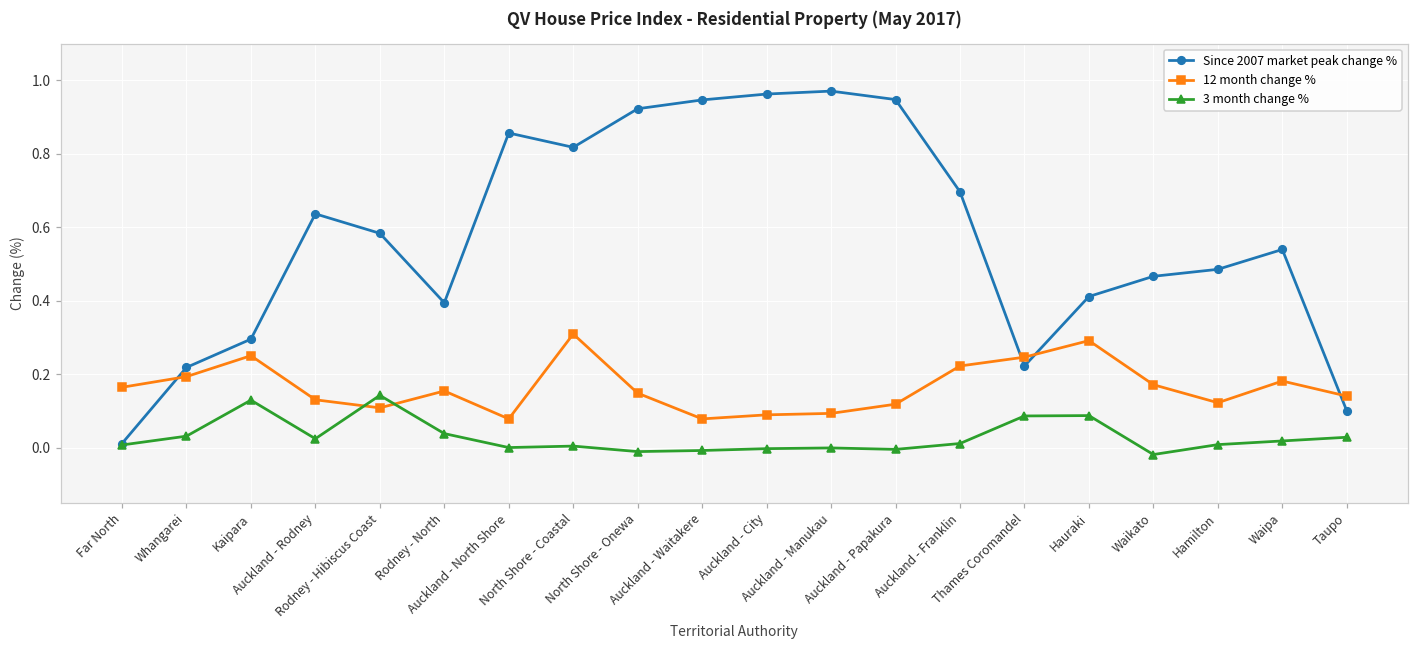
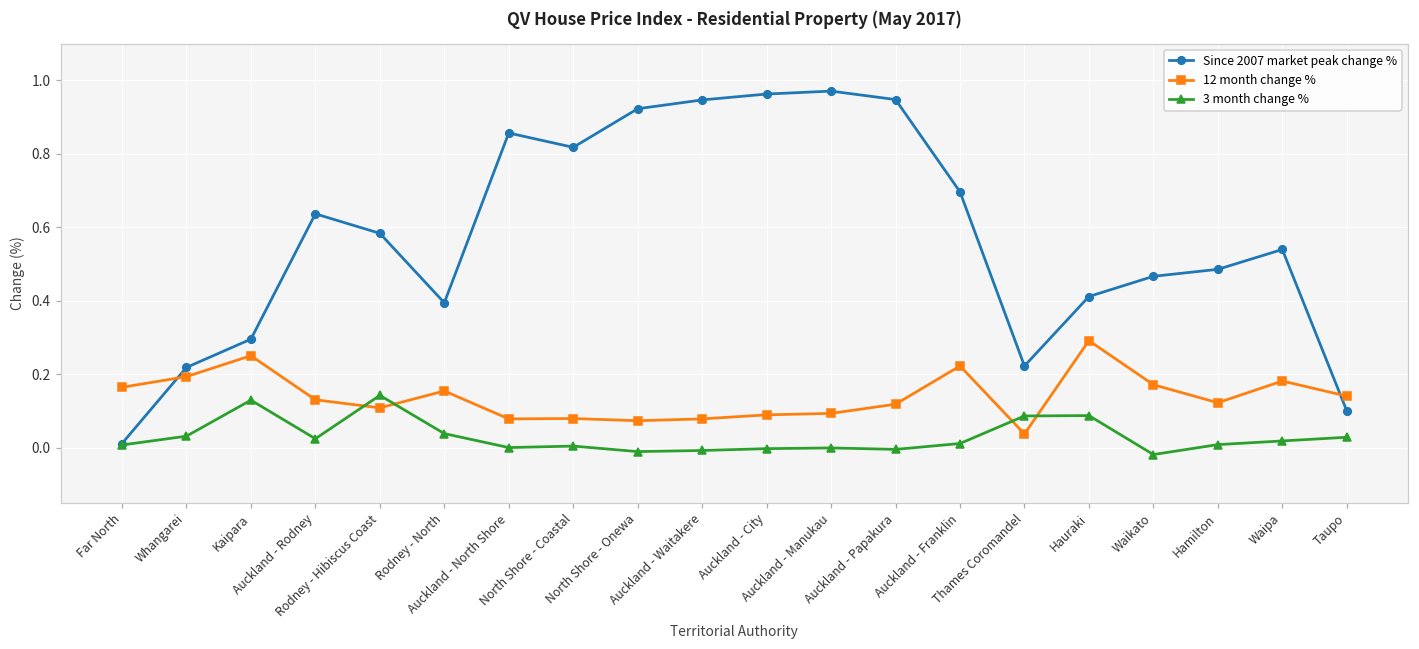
  {
    "Since 2007 market peak change %": {
      "Whangarei": 0.22,
      "Kaipara": 0.30,
      "Auckland - Rodney": 0.64,
      "Rodney - Hibiscus Coast": 0.58,
      "Rodney - North": 0.40,
      "Auckland - North Shore": 0.86,
      "North Shore - Coastal": 0.82,
      "North Shore - Onewa": 0.92,
      "Auckland - Waitakere": 0.95,
      "Auckland - City": 0.96,
      "Auckland - Manukau": 0.97,
      "Auckland - Papakura": 0.95,
      "Auckland - Franklin": 0.70,
      "Thames Coromandel": 0.22,
      "Hauraki": 0.41,
      "Waikato": 0.47,
      "Hamilton": 0.49,
      "Waipa": 0.54,
      "Taupo": 0.10
    },
    "12 month change %": {
      "Far North": 0.17,
      "Whangarei": 0.19,
      "Kaipara": 0.25,
      "Auckland - Rodney": 0.13,
      "Rodney - Hibiscus Coast": 0.11,
      "Rodney - North": 0.16,
      "Auckland - North Shore": 0.08,
-     "North Shore - Coastal": 0.31,
-     "North Shore - Onewa": 0.15,
+     "North Shore - Coastal": 0.08,
+     "North Shore - Onewa": 0.07,
      "Auckland - Waitakere": 0.08,
      "Auckland - City": 0.09,
      "Auckland - Manukau": 0.09,
      "Auckland - Papakura": 0.12,
      "Auckland - Franklin": 0.22,
-     "Thames Coromandel": 0.25,
+     "Thames Coromandel": 0.04,
      "Hauraki": 0.29,
      "Waikato": 0.17,
      "Hamilton": 0.12,
      "Waipa": 0.18,
      "Taupo": 0.14
    },
    "3 month change %": {
      "Whangarei": 0.03,
      "Kaipara": 0.13,
      "Auckland - Rodney": 0.03,
      "Rodney - Hibiscus Coast": 0.14,
      "Rodney - North": 0.04,
      "Auckland - North Shore": 0.00,
      "North Shore - Coastal": 0.01,
      "North Shore - Onewa": -0.01,
      "Auckland - Waitakere": -0.01,
      "Auckland - City": 0.00,
      "Auckland - Manukau": 0.00,
      "Auckland - Papakura": 0.00,
      "Auckland - Franklin": 0.01,
      "Thames Coromandel": 0.09,
      "Hauraki": 0.09,
      "Waikato": -0.02,
      "Hamilton": 0.01,
      "Waipa": 0.02,
      "Taupo": 0.03
    }
  }
